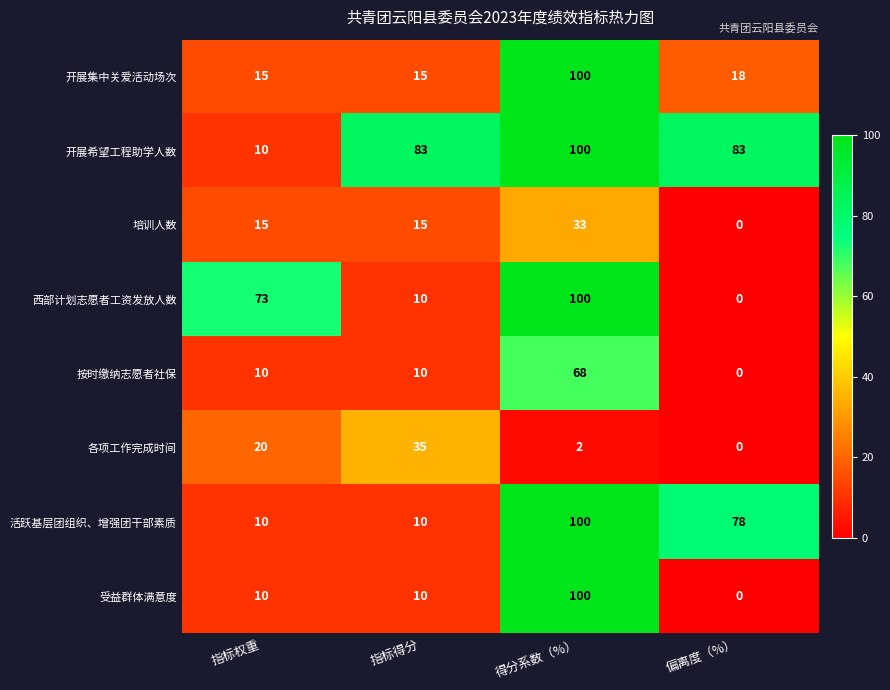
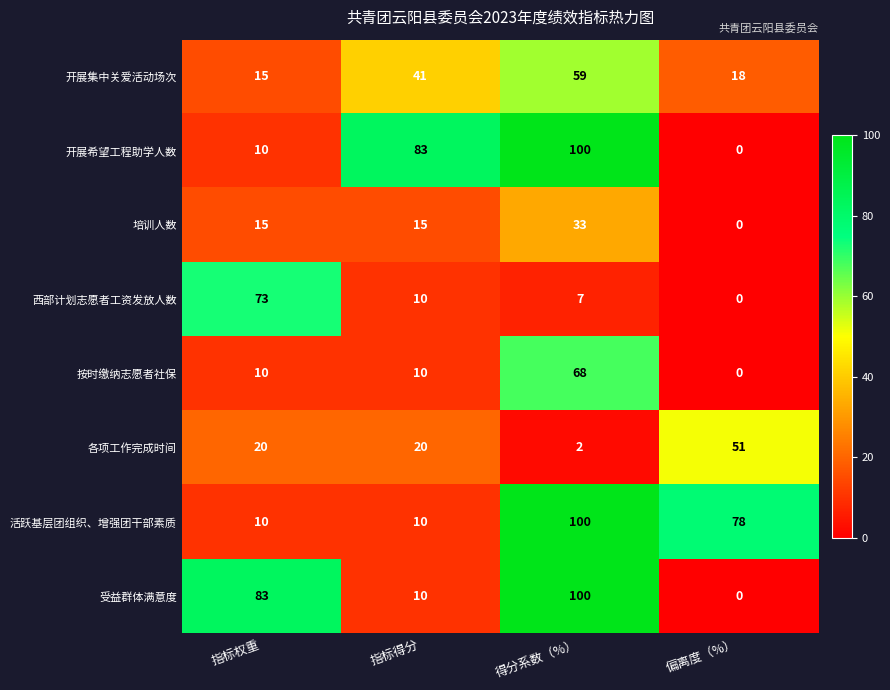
  {
    "开展集中关爱活动场次": {
      "指标权重": 15,
-     "指标得分": 15,
-     "得分系数（%）": 100,
+     "指标得分": 41,
+     "得分系数（%）": 59,
      "偏离度（%）": 18
    },
    "开展希望工程助学人数": {
      "指标权重": 10,
      "指标得分": 83,
      "得分系数（%）": 100,
-     "偏离度（%）": 83
+     "偏离度（%）": 0
    },
    "培训人数": {
      "指标权重": 15,
      "指标得分": 15,
      "得分系数（%）": 33,
      "偏离度（%）": 0
    },
    "西部计划志愿者工资发放人数": {
      "指标权重": 73,
      "指标得分": 10,
-     "得分系数（%）": 100,
+     "得分系数（%）": 7,
      "偏离度（%）": 0
    },
    "按时缴纳志愿者社保": {
      "指标权重": 10,
      "指标得分": 10,
      "得分系数（%）": 68,
      "偏离度（%）": 0
    },
    "各项工作完成时间": {
      "指标权重": 20,
-     "指标得分": 35,
+     "指标得分": 20,
      "得分系数（%）": 2,
-     "偏离度（%）": 0
+     "偏离度（%）": 51
    },
    "活跃基层团组织、增强团干部素质": {
      "指标权重": 10,
      "指标得分": 10,
      "得分系数（%）": 100,
      "偏离度（%）": 78
    },
    "受益群体满意度": {
-     "指标权重": 10,
+     "指标权重": 83,
      "指标得分": 10,
      "得分系数（%）": 100,
      "偏离度（%）": 0
    }
  }
